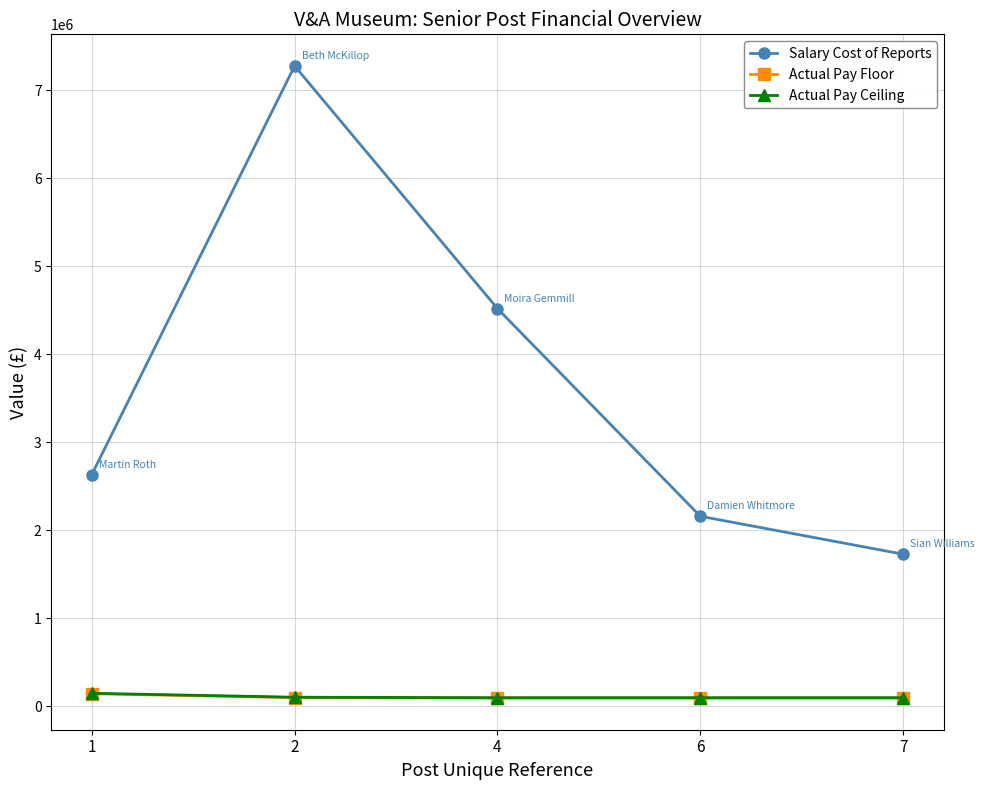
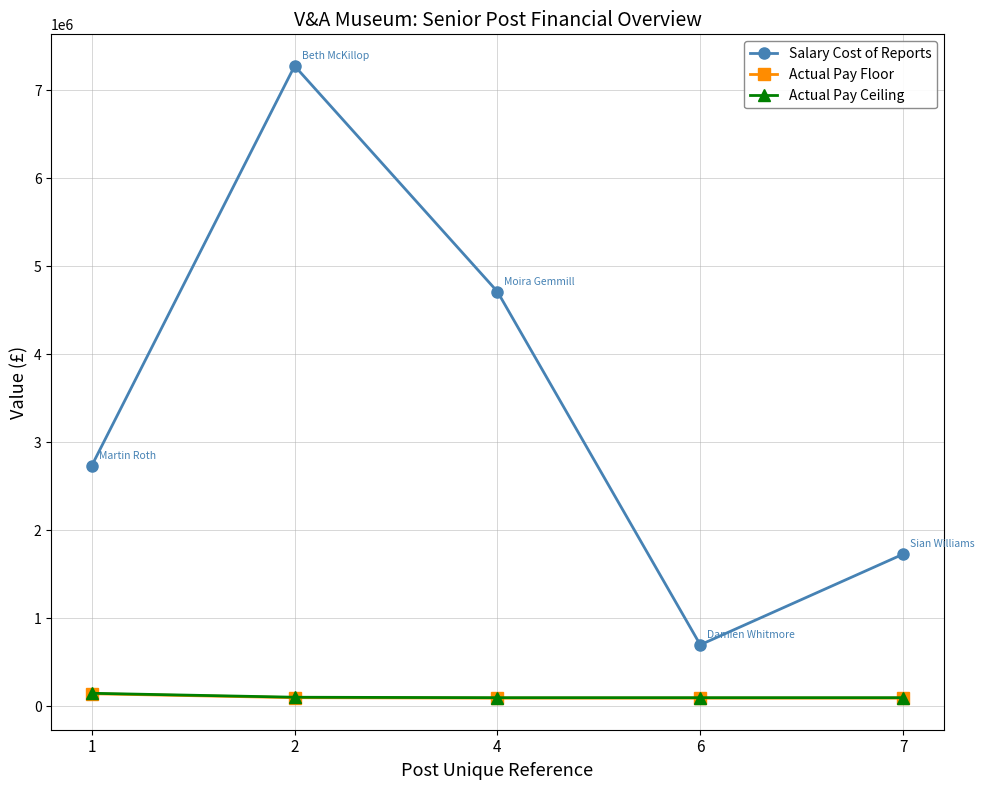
  {
    "Salary Cost of Reports": {
-     "1": 2600000,
+     "1": 2700000,
      "2": 7300000,
-     "4": 4500000,
-     "6": 2200000,
+     "4": 4700000,
+     "6": 700000,
      "7": 1700000
    }
  }
